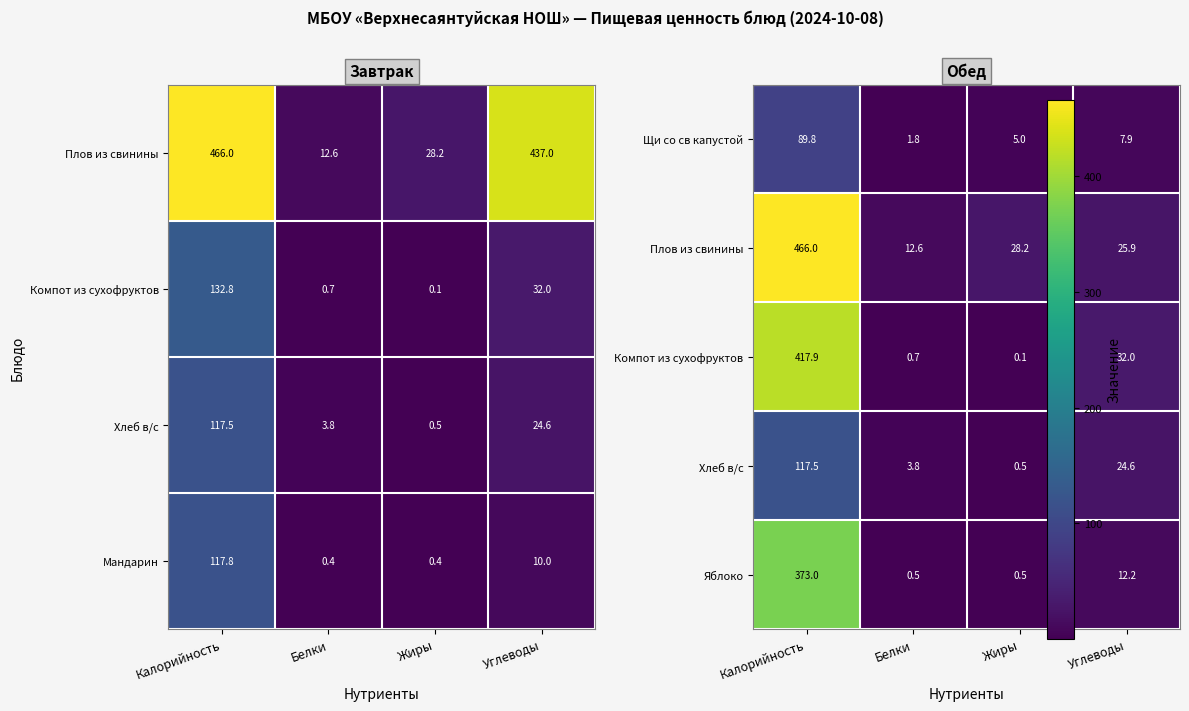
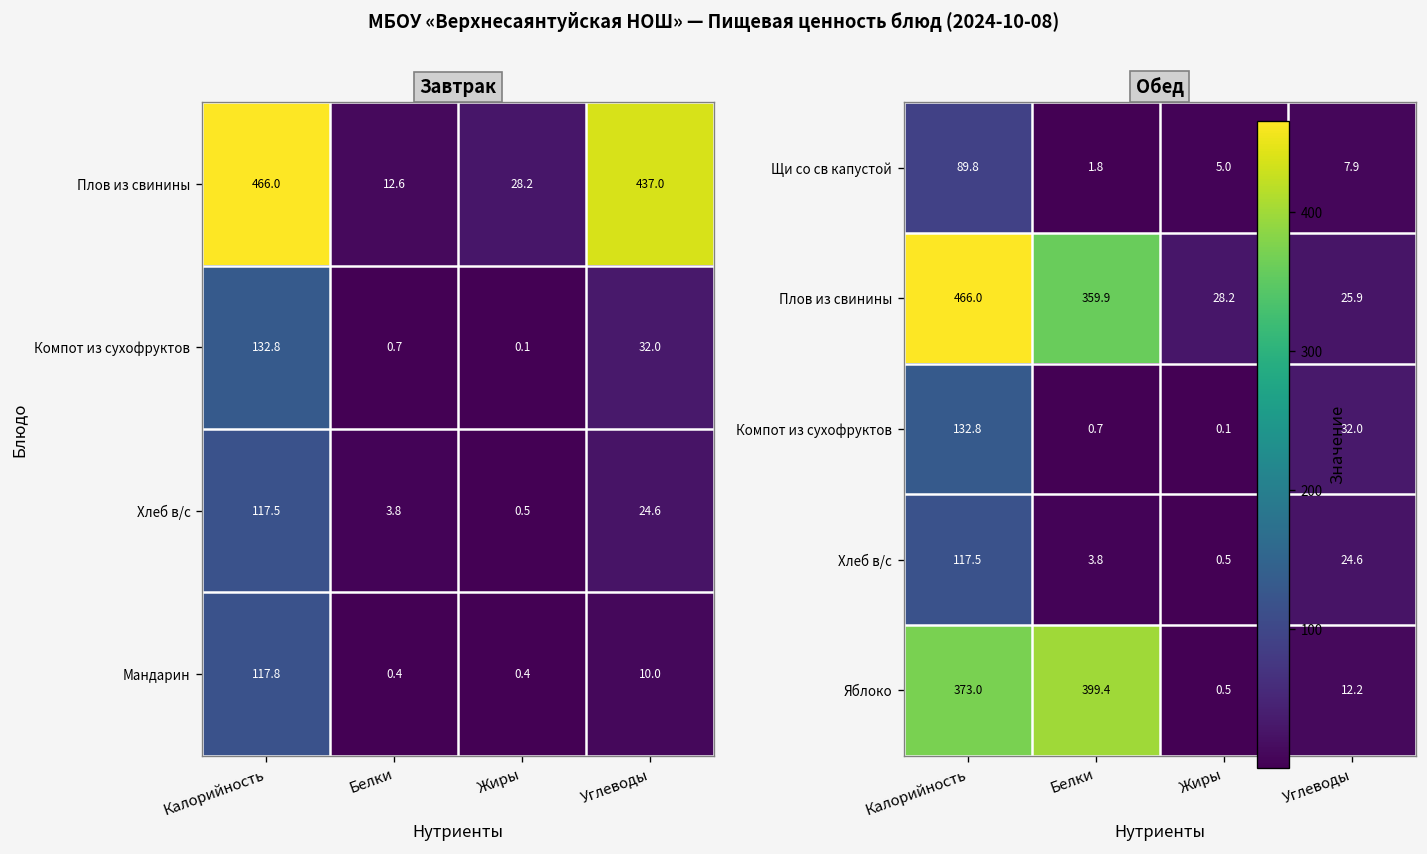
  {
    "Завтрак": {
      "Плов из свинины": {
        "Калорийность": 466.0,
        "Белки": 12.6,
        "Жиры": 28.2,
        "Углеводы": 437.0
      },
      "Компот из сухофруктов": {
        "Калорийность": 132.8,
        "Белки": 0.7,
        "Жиры": 0.1,
        "Углеводы": 32.0
      },
      "Хлеб в/с": {
        "Калорийность": 117.5,
        "Белки": 3.8,
        "Жиры": 0.5,
        "Углеводы": 24.6
      },
      "Мандарин": {
        "Калорийность": 117.8,
        "Белки": 0.4,
        "Жиры": 0.4,
        "Углеводы": 10.0
      }
    },
    "Обед": {
      "Щи со св капустой": {
        "Калорийность": 89.8,
        "Белки": 1.8,
        "Жиры": 5.0,
        "Углеводы": 7.9
      },
      "Плов из свинины": {
        "Калорийность": 466.0,
-       "Белки": 12.6,
+       "Белки": 359.9,
        "Жиры": 28.2,
        "Углеводы": 25.9
      },
      "Компот из сухофруктов": {
-       "Калорийность": 417.9,
+       "Калорийность": 132.8,
        "Белки": 0.7,
        "Жиры": 0.1,
        "Углеводы": 32.0
      },
      "Хлеб в/с": {
        "Калорийность": 117.5,
        "Белки": 3.8,
        "Жиры": 0.5,
        "Углеводы": 24.6
      },
      "Яблоко": {
        "Калорийность": 373.0,
-       "Белки": 0.5,
+       "Белки": 399.4,
        "Жиры": 0.5,
        "Углеводы": 12.2
      }
    }
  }
